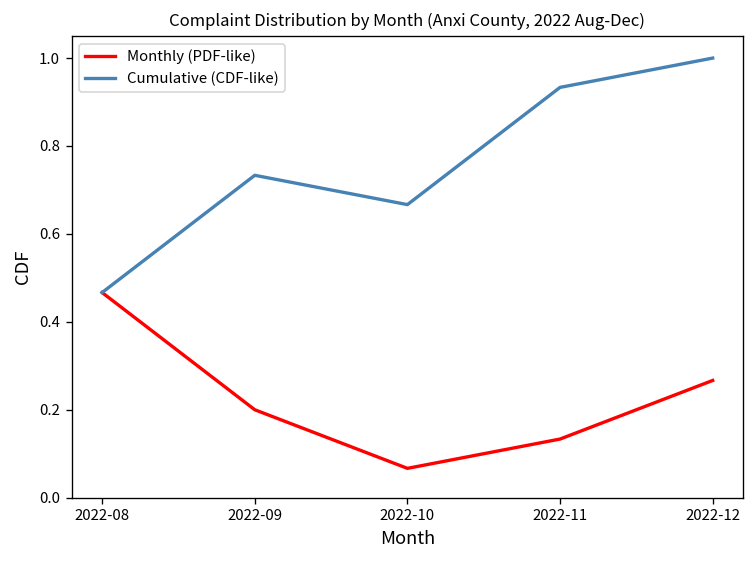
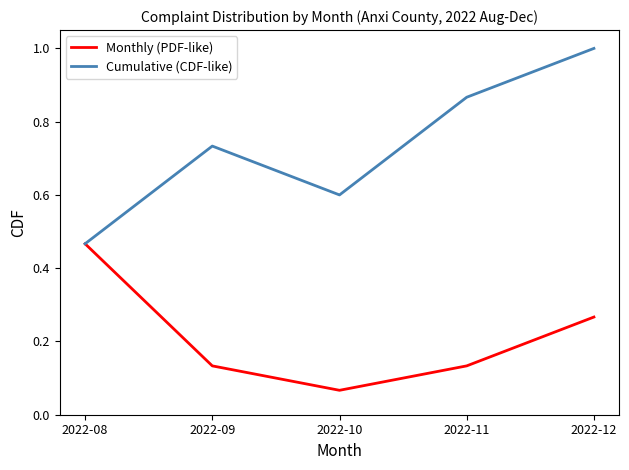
  {
    "Monthly (PDF-like)": {
-     "2022-09": 0.20,
+     "2022-09": 0.13,
      "2022-10": 0.07,
      "2022-11": 0.13,
      "2022-12": 0.27
    },
    "Cumulative (CDF-like)": {
      "2022-09": 0.73,
-     "2022-10": 0.67,
-     "2022-11": 0.93,
+     "2022-10": 0.60,
+     "2022-11": 0.87,
      "2022-12": 1.00
    }
  }
